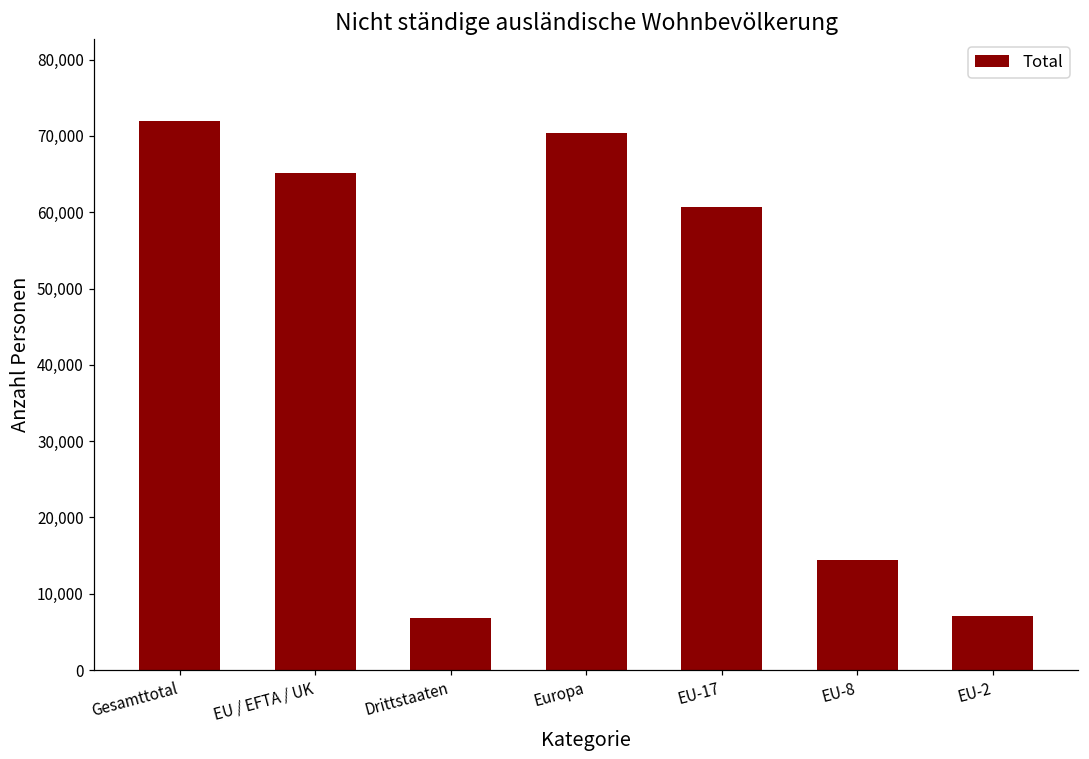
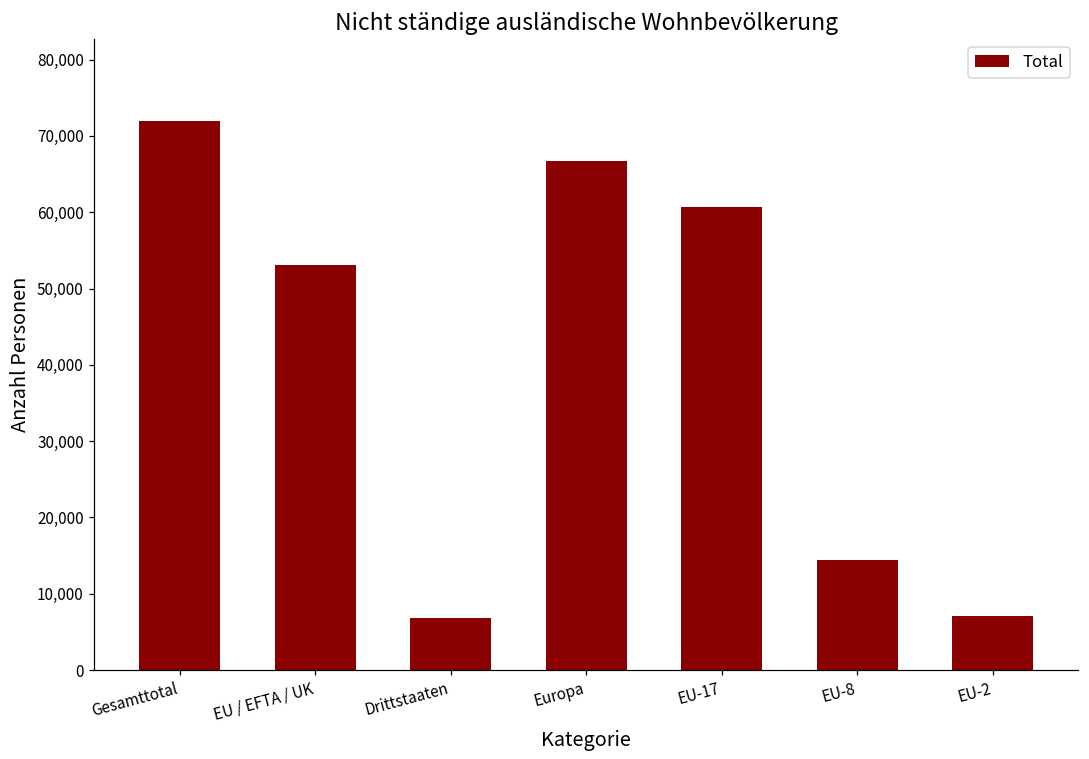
  {
    "Gesamttotal": "72,000",
-   "EU / EFTA / UK": "65,000",
+   "EU / EFTA / UK": "53,000",
    "Drittstaaten": "7,000",
-   "Europa": "70,000",
+   "Europa": "67,000",
    "EU-17": "61,000",
    "EU-8": "14,000",
    "EU-2": "7,000"
  }
